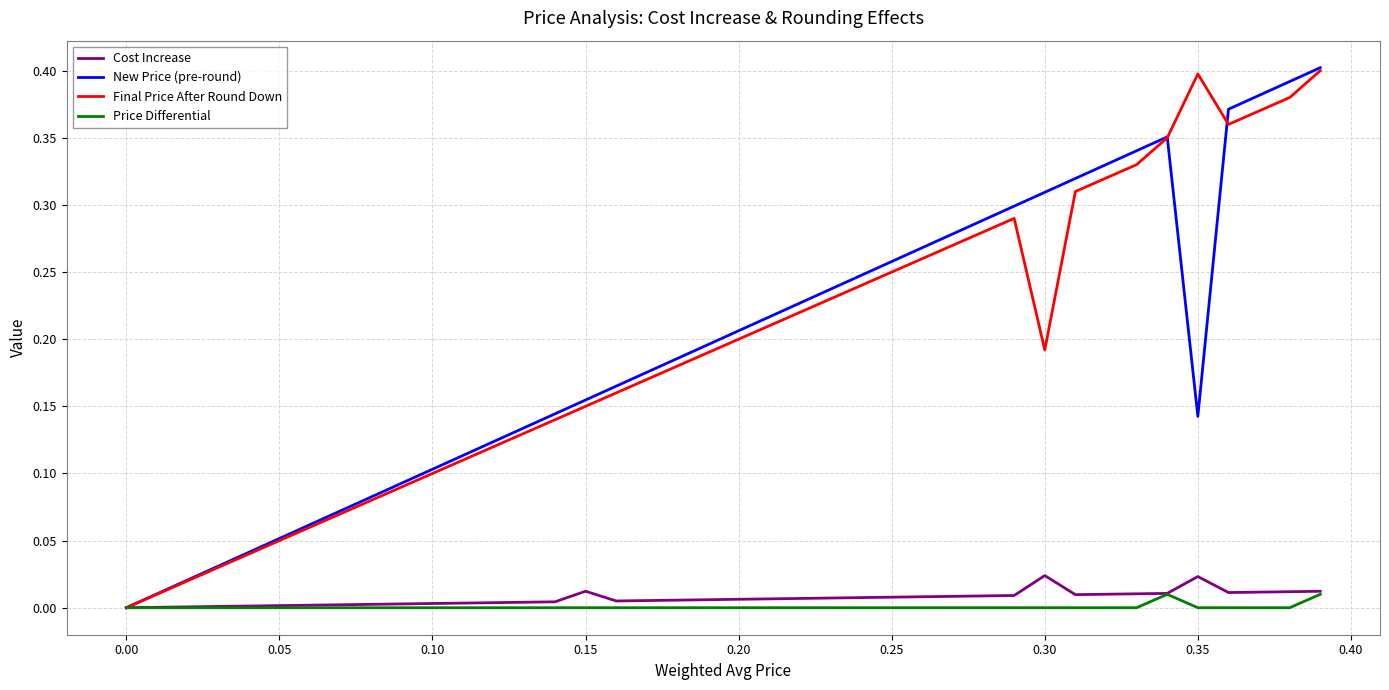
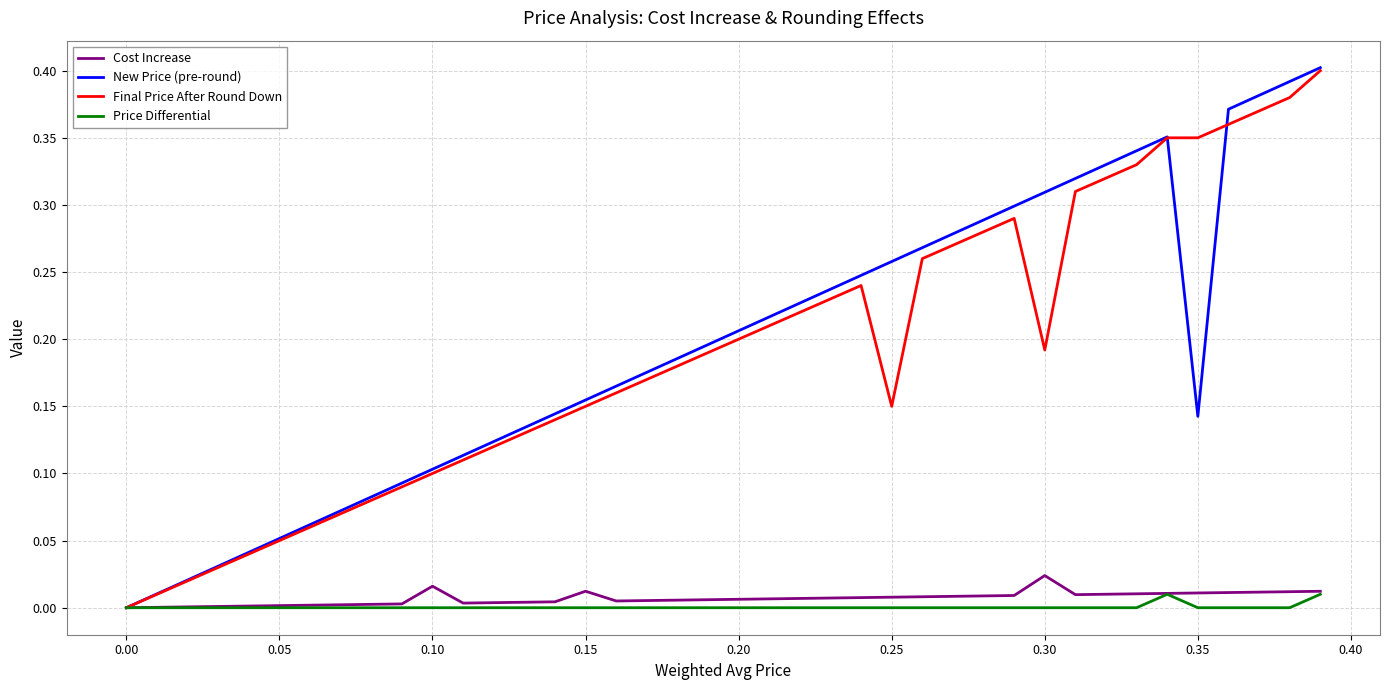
  {
    "Cost Increase": {
-     "0.10": 0.003,
+     "0.10": 0.016,
      "0.15": 0.012,
      "0.20": 0.006,
      "0.25": 0.008,
      "0.30": 0.024,
-     "0.35": 0.023
+     "0.35": 0.011
    },
    "New Price (pre-round)": {
      "0.10": 0.103,
      "0.15": 0.155,
      "0.20": 0.206,
      "0.25": 0.258,
      "0.30": 0.309,
      "0.35": 0.143
    },
    "Final Price After Round Down": {
      "0.10": 0.100,
      "0.15": 0.150,
      "0.20": 0.200,
-     "0.25": 0.25,
+     "0.25": 0.15,
      "0.30": 0.192,
-     "0.35": 0.398
+     "0.35": 0.350
    },
    "Price Differential": {
      "0.10": 0.000,
      "0.15": 0.000,
      "0.20": 0.000,
      "0.25": 0.000,
      "0.30": 0.000,
      "0.35": 0.000
    }
  }
